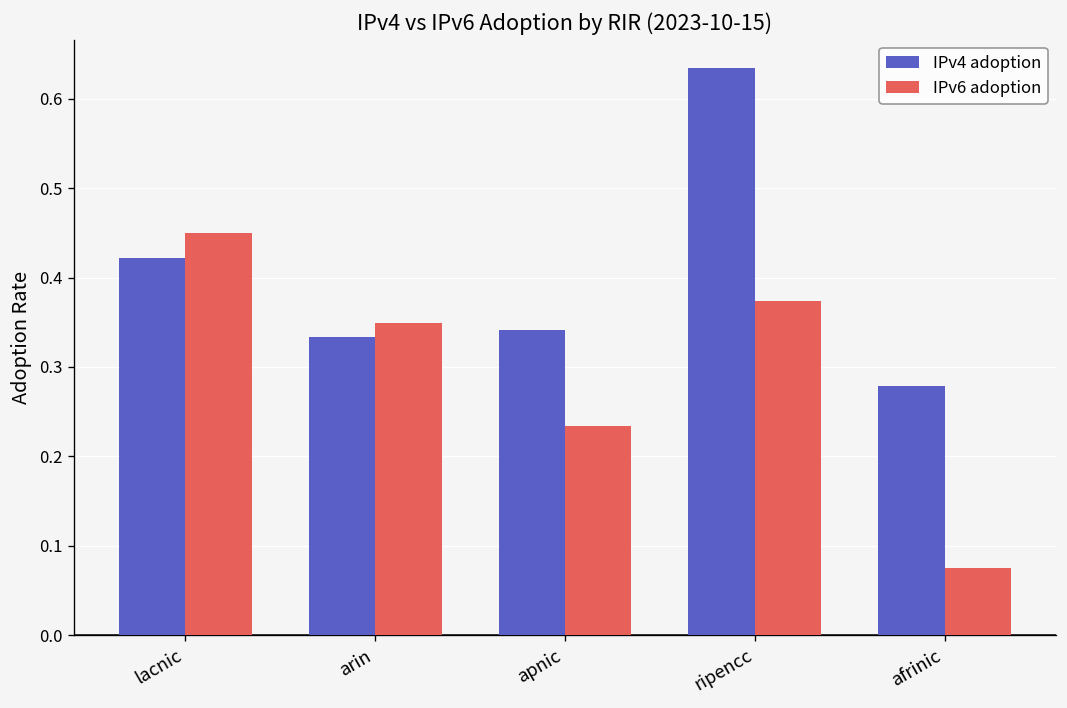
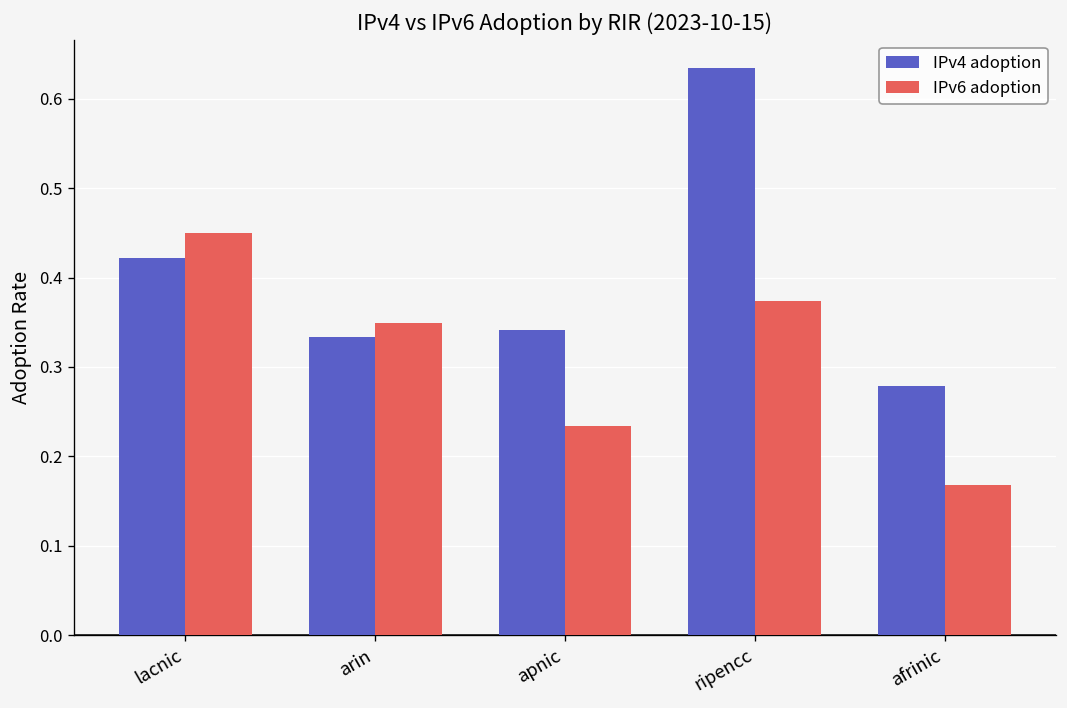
  {
    "IPv4 adoption": {
      "lacnic": 0.42,
      "arin": 0.33,
      "apnic": 0.34,
      "ripencc": 0.63,
      "afrinic": 0.28
    },
    "IPv6 adoption": {
      "lacnic": 0.45,
      "arin": 0.35,
      "apnic": 0.23,
      "ripencc": 0.37,
-     "afrinic": 0.08
+     "afrinic": 0.17
    }
  }
